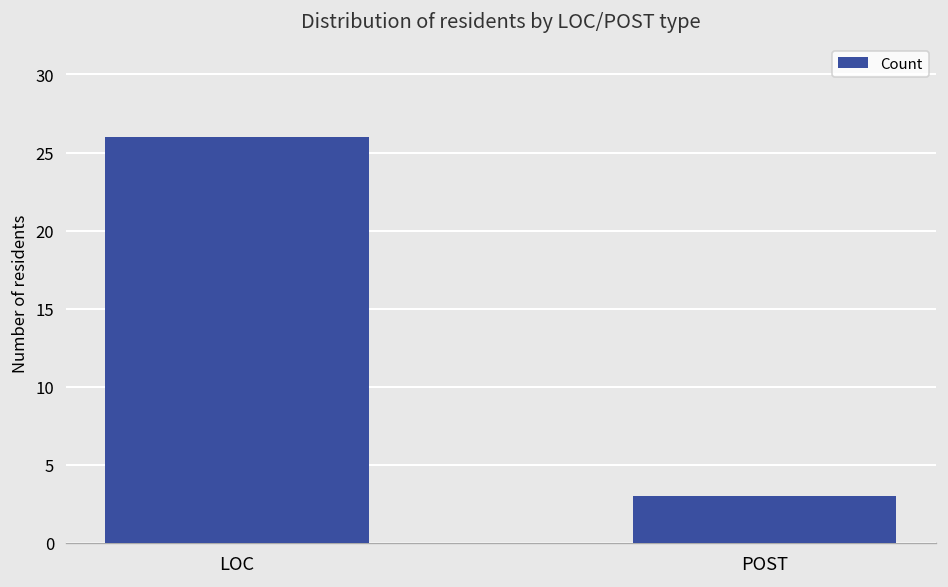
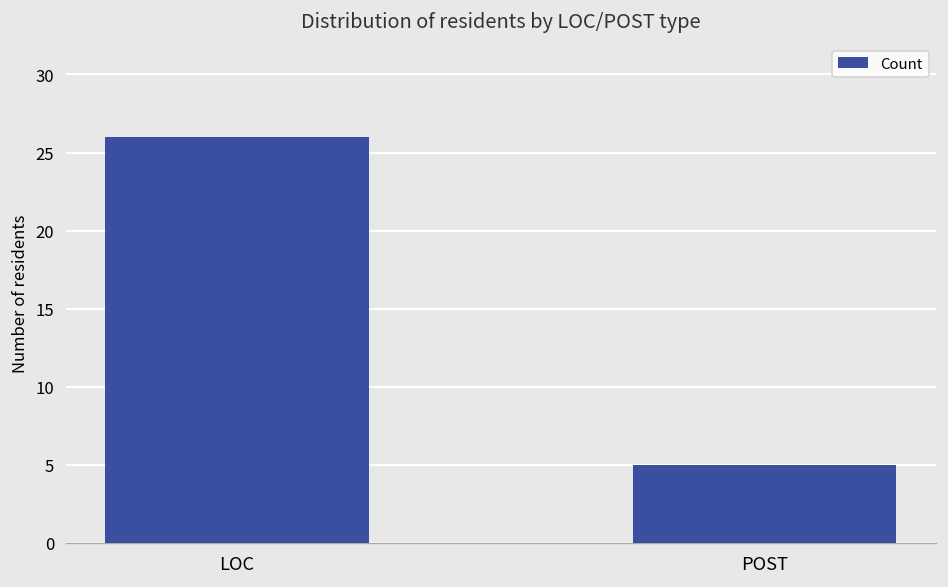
  {
    "LOC": 26,
-   "POST": 3
+   "POST": 5
  }
